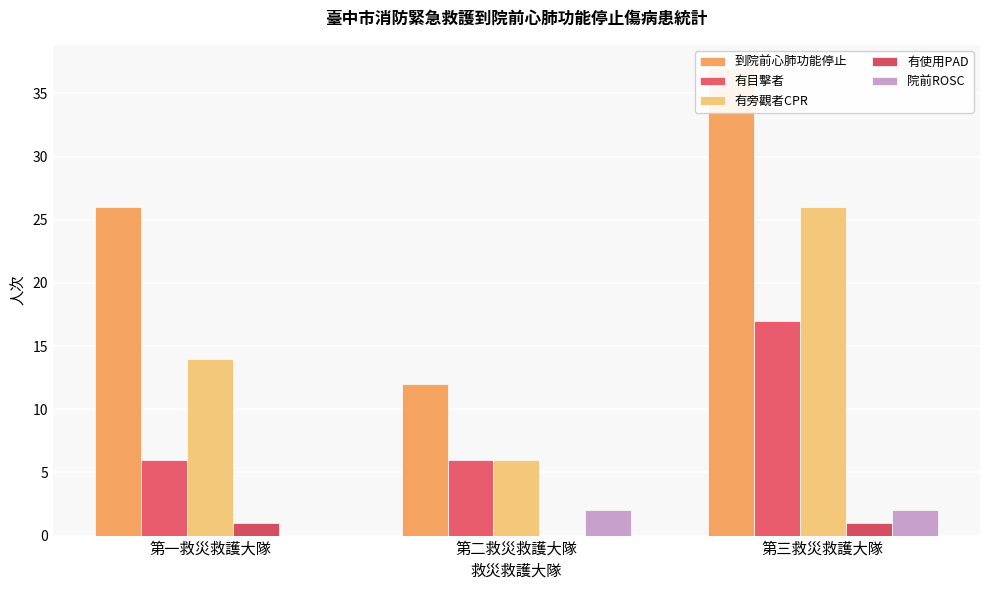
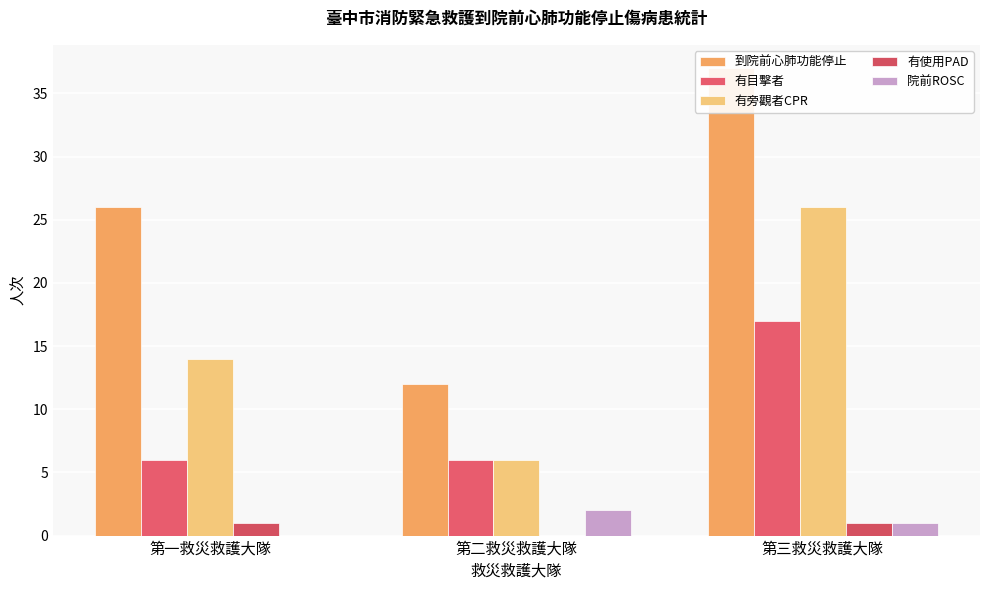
  {
    "院前ROSC": {
      "第一救災救護大隊": 0,
      "第二救災救護大隊": 2,
-     "第三救災救護大隊": 2
+     "第三救災救護大隊": 1
    }
  }
